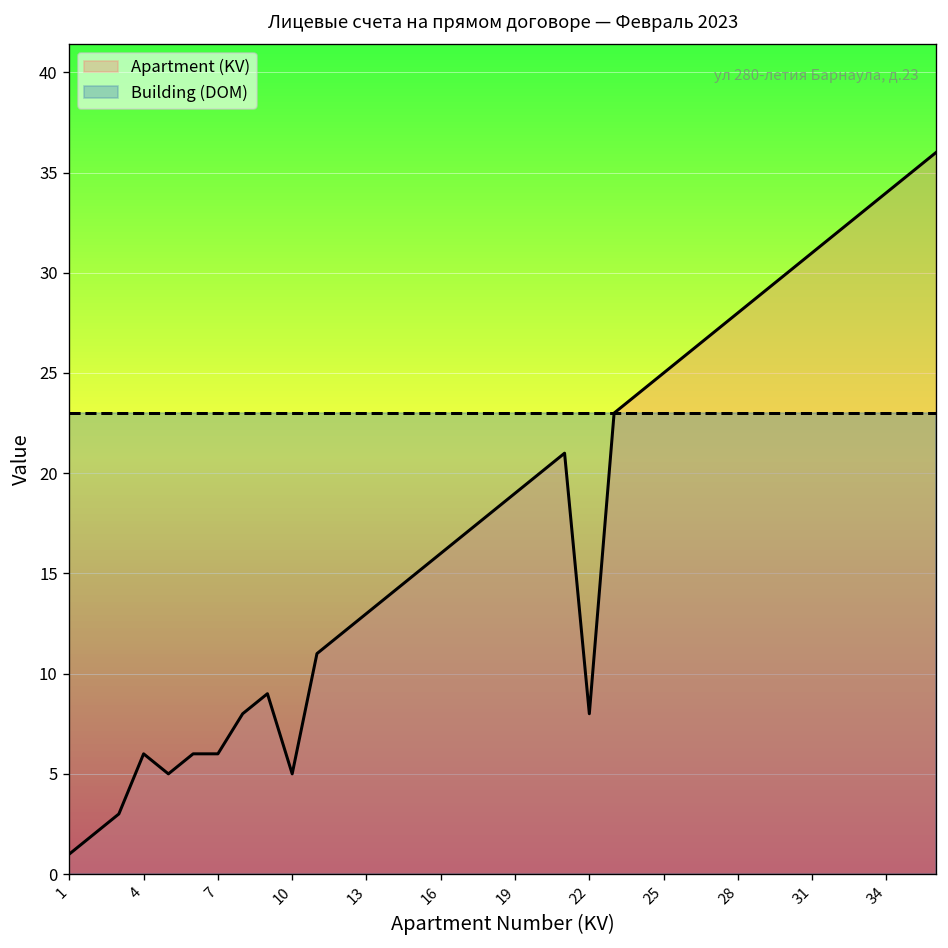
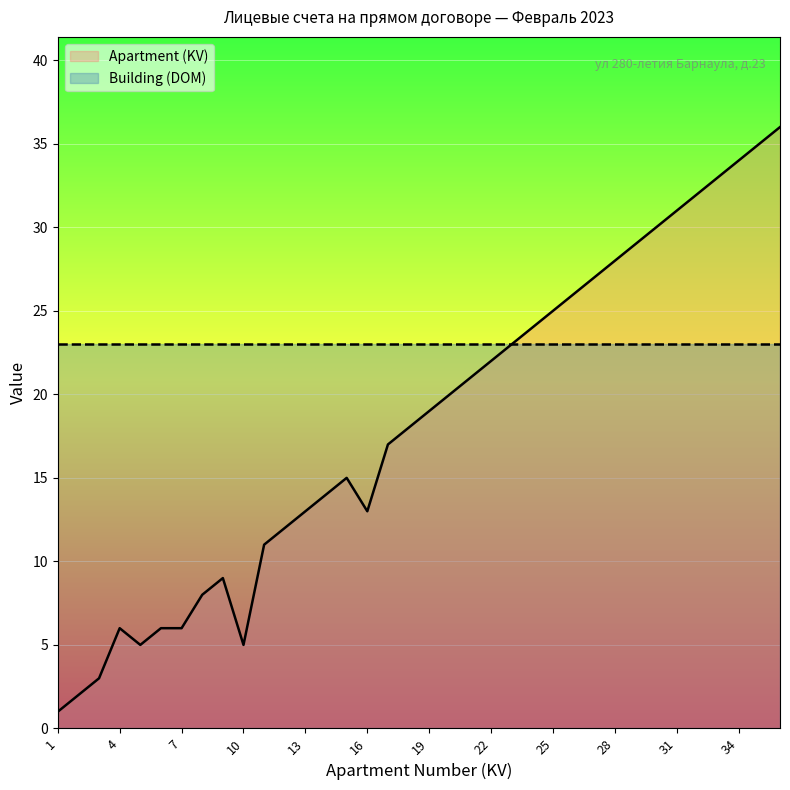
  {
    "Apartment (KV)": {
      "1": 1,
      "4": 6,
      "7": 6,
      "10": 5,
      "13": 13,
-     "16": 16,
+     "16": 13,
      "19": 19,
-     "22": 8,
+     "22": 22,
      "25": 25,
      "28": 28,
      "31": 31,
      "34": 34
    },
    "Building (DOM)": {
      "1": 23,
      "4": 23,
      "7": 23,
      "10": 23,
      "13": 23,
      "16": 23,
      "19": 23,
      "22": 23,
      "25": 23,
      "28": 23,
      "31": 23,
      "34": 23
    }
  }
